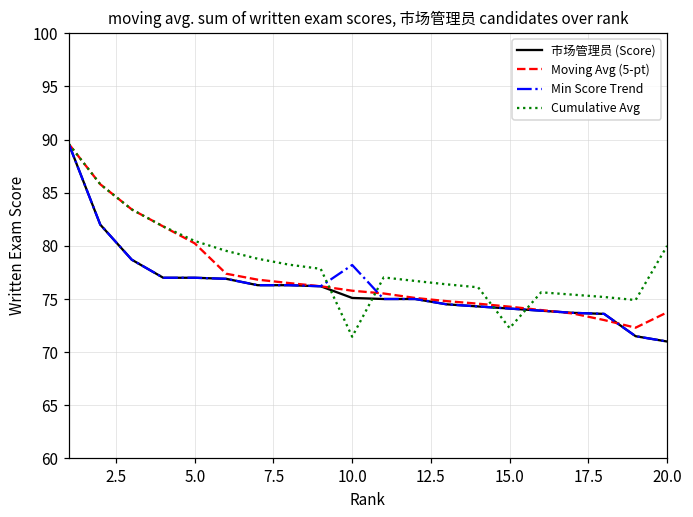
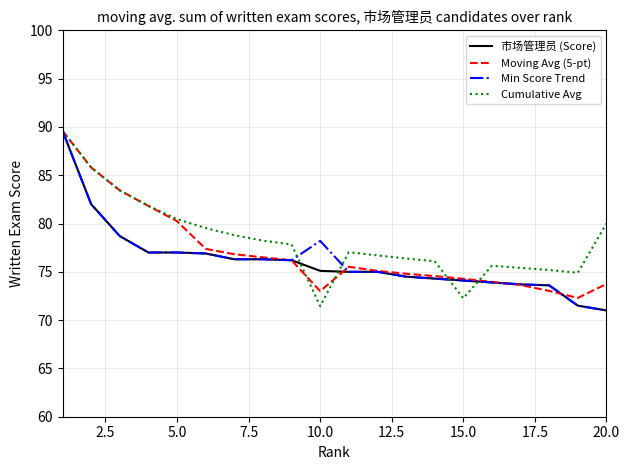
  {
    "市场管理员 (Score)": {
      "10.0": 75
    },
    "Moving Avg (5-pt)": {
-     "10.0": 76,
+     "10.0": 73,
      "20.0": 74
    },
    "Min Score Trend": {
      "10.0": 78
    },
    "Cumulative Avg": {
      "10.0": 71,
      "15.0": 72,
      "20.0": 80
    }
  }
